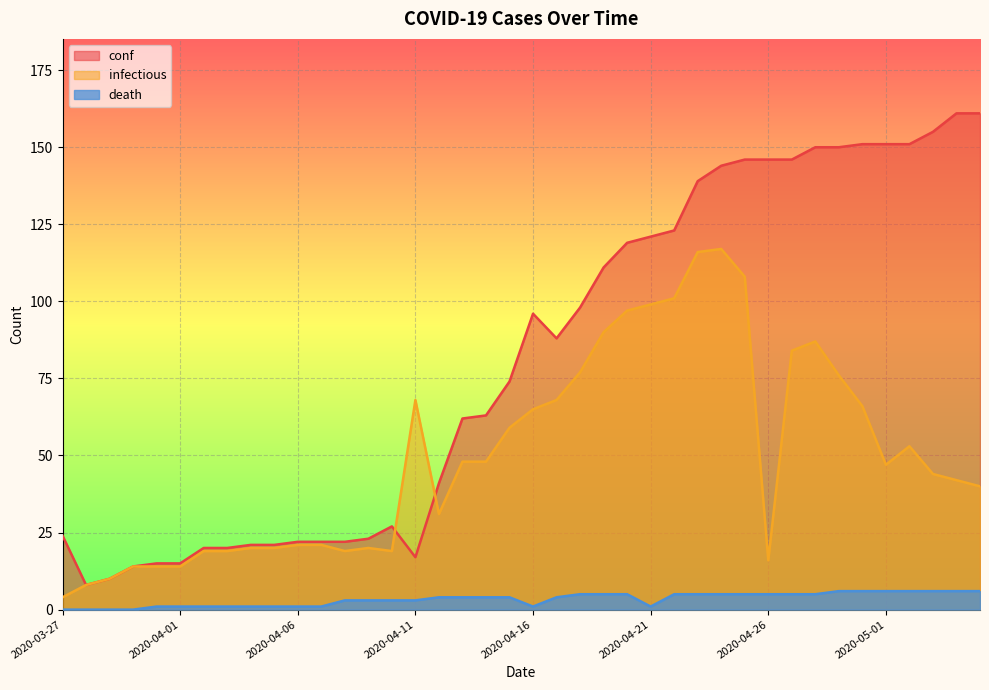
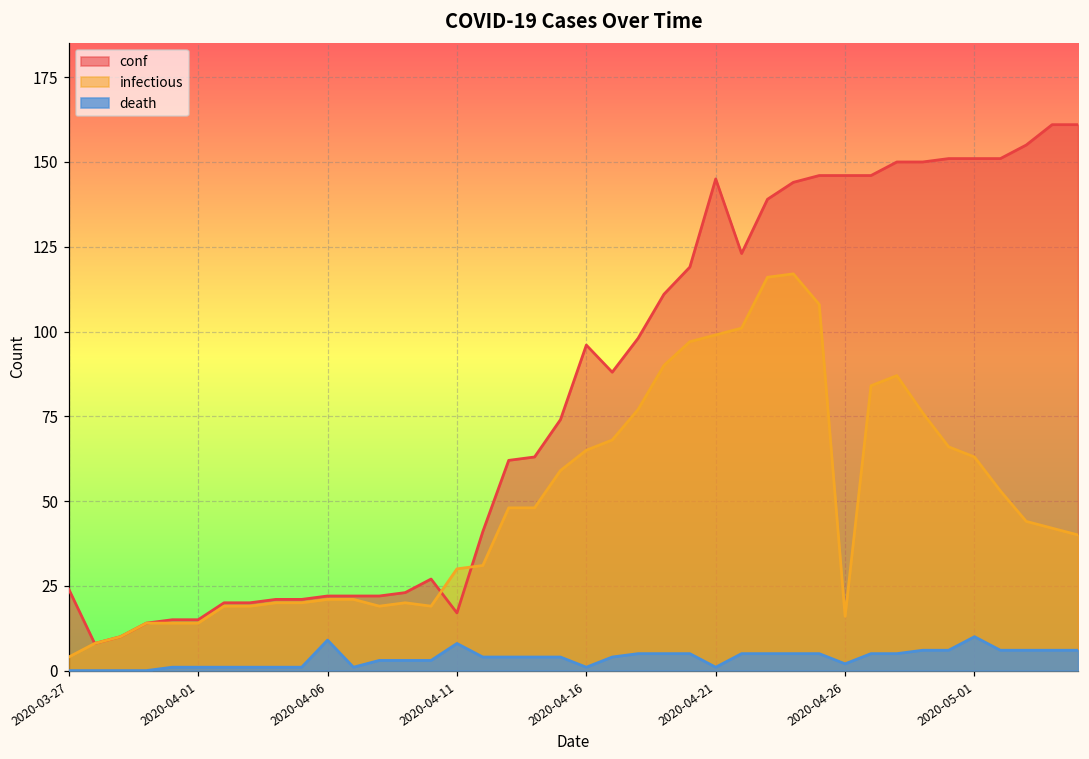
  {
    "conf": {
      "2020-03-27": 24,
      "2020-04-01": 15,
      "2020-04-06": 22,
      "2020-04-11": 17,
      "2020-04-16": 96,
-     "2020-04-21": 121,
+     "2020-04-21": 145,
      "2020-04-26": 146,
      "2020-05-01": 151
    },
    "infectious": {
      "2020-03-27": 4,
      "2020-04-01": 14,
      "2020-04-06": 21,
-     "2020-04-11": 68,
+     "2020-04-11": 30,
      "2020-04-16": 65,
      "2020-04-21": 99,
      "2020-04-26": 16,
-     "2020-05-01": 47
+     "2020-05-01": 63
    },
    "death": {
      "2020-03-27": 0,
      "2020-04-01": 1,
-     "2020-04-06": 1,
-     "2020-04-11": 3,
+     "2020-04-06": 9,
+     "2020-04-11": 8,
      "2020-04-16": 1,
      "2020-04-21": 1,
-     "2020-04-26": 5,
-     "2020-05-01": 6
+     "2020-04-26": 2,
+     "2020-05-01": 10
    }
  }
